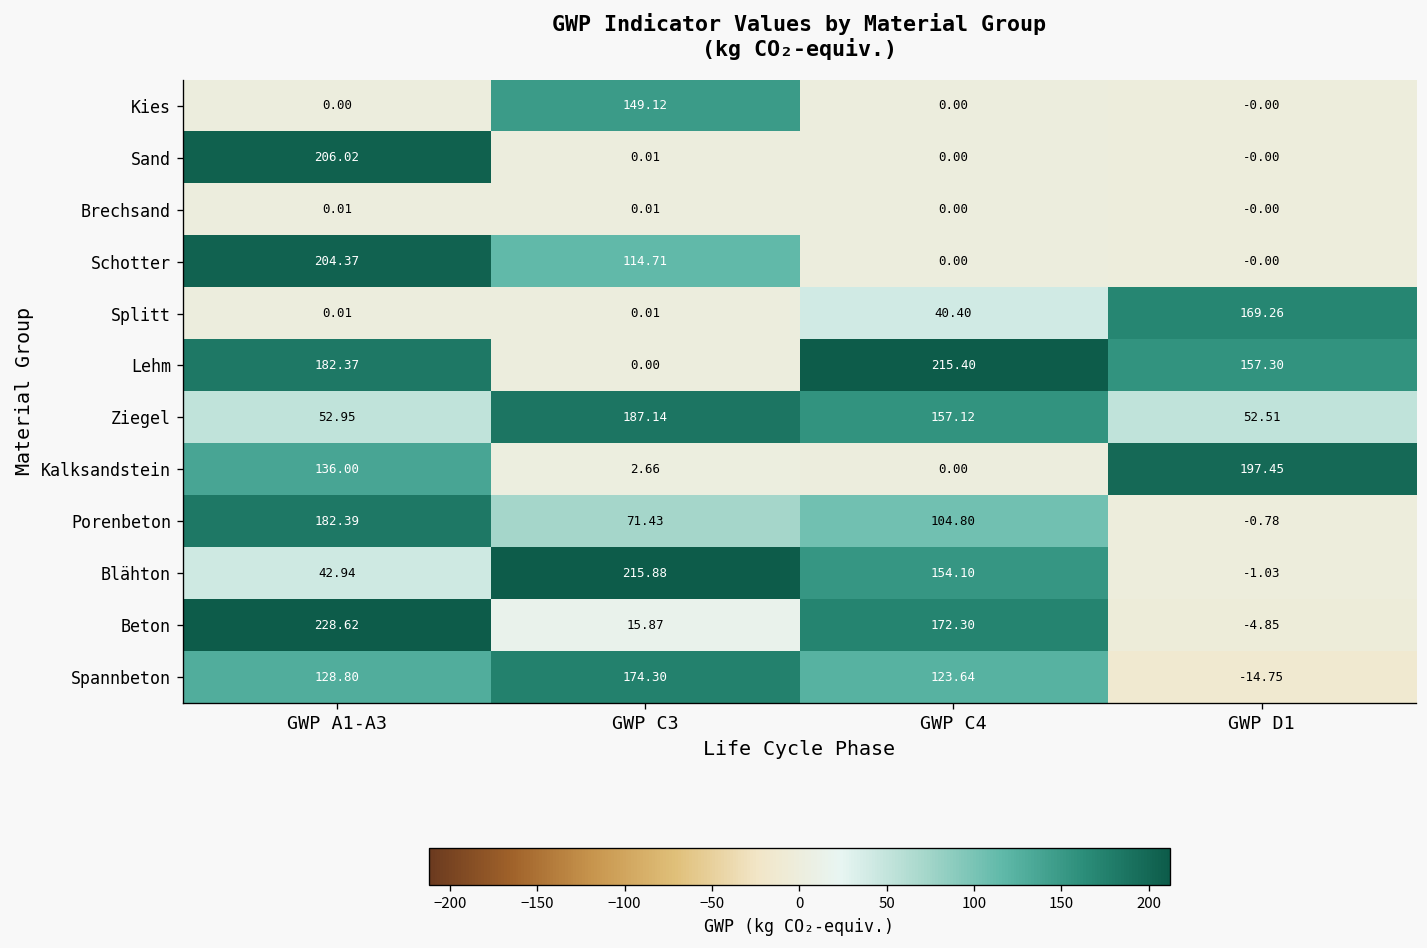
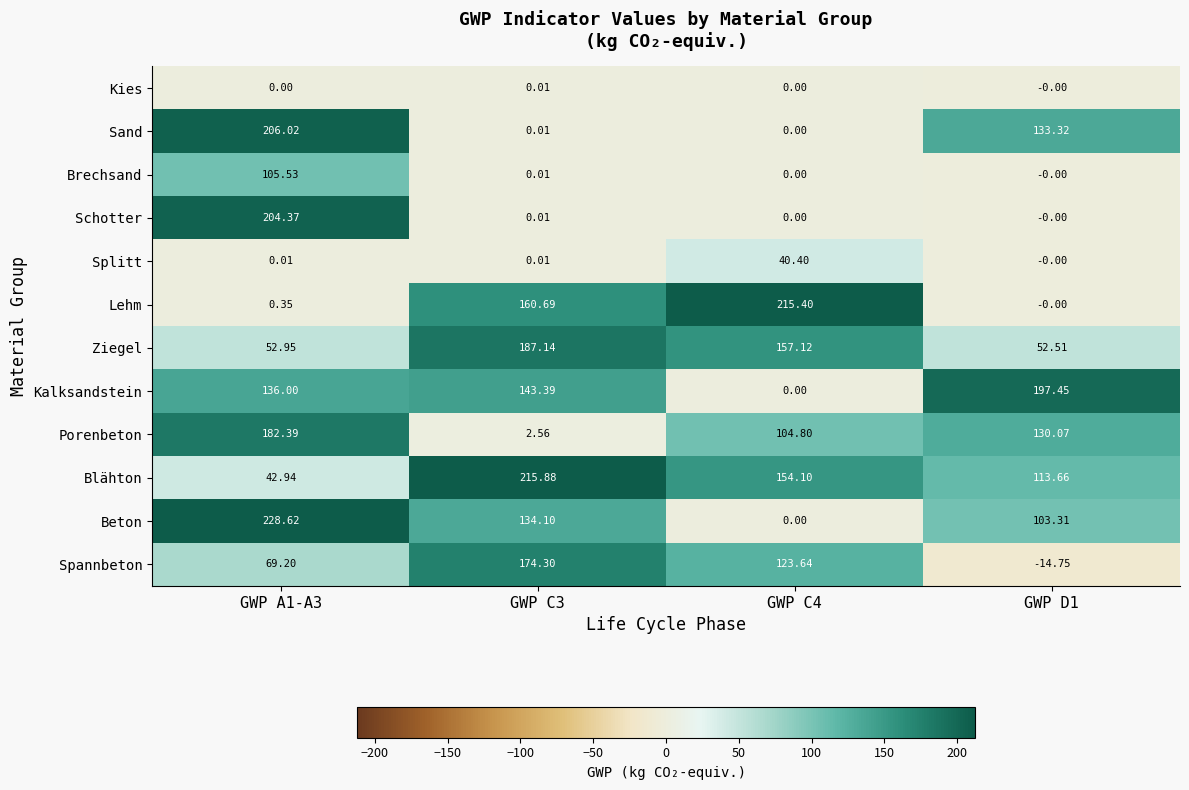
  {
    "Kies": {
      "GWP A1-A3": 0.00,
-     "GWP C3": 149.12,
+     "GWP C3": 0.01,
      "GWP C4": 0.00,
      "GWP D1": -0.00
    },
    "Sand": {
      "GWP A1-A3": 206.02,
      "GWP C3": 0.01,
      "GWP C4": 0.00,
-     "GWP D1": -0.00
+     "GWP D1": 133.32
    },
    "Brechsand": {
-     "GWP A1-A3": 0.01,
+     "GWP A1-A3": 105.53,
      "GWP C3": 0.01,
      "GWP C4": 0.00,
      "GWP D1": -0.00
    },
    "Schotter": {
      "GWP A1-A3": 204.37,
-     "GWP C3": 114.71,
+     "GWP C3": 0.01,
      "GWP C4": 0.00,
      "GWP D1": -0.00
    },
    "Splitt": {
      "GWP A1-A3": 0.01,
      "GWP C3": 0.01,
      "GWP C4": 40.40,
-     "GWP D1": 169.26
+     "GWP D1": -0.00
    },
    "Lehm": {
-     "GWP A1-A3": 182.37,
-     "GWP C3": 0.00,
+     "GWP A1-A3": 0.35,
+     "GWP C3": 160.69,
      "GWP C4": 215.40,
-     "GWP D1": 157.30
+     "GWP D1": -0.00
    },
    "Ziegel": {
      "GWP A1-A3": 52.95,
      "GWP C3": 187.14,
      "GWP C4": 157.12,
      "GWP D1": 52.51
    },
    "Kalksandstein": {
      "GWP A1-A3": 136.00,
-     "GWP C3": 2.66,
+     "GWP C3": 143.39,
      "GWP C4": 0.00,
      "GWP D1": 197.45
    },
    "Porenbeton": {
      "GWP A1-A3": 182.39,
-     "GWP C3": 71.43,
+     "GWP C3": 2.56,
      "GWP C4": 104.80,
-     "GWP D1": -0.78
+     "GWP D1": 130.07
    },
    "Blähton": {
      "GWP A1-A3": 42.94,
      "GWP C3": 215.88,
      "GWP C4": 154.10,
-     "GWP D1": -1.03
+     "GWP D1": 113.66
    },
    "Beton": {
      "GWP A1-A3": 228.62,
-     "GWP C3": 15.87,
-     "GWP C4": 172.30,
-     "GWP D1": -4.85
+     "GWP C3": 134.10,
+     "GWP C4": 0.00,
+     "GWP D1": 103.31
    },
    "Spannbeton": {
-     "GWP A1-A3": 128.80,
+     "GWP A1-A3": 69.20,
      "GWP C3": 174.30,
      "GWP C4": 123.64,
      "GWP D1": -14.75
    }
  }
